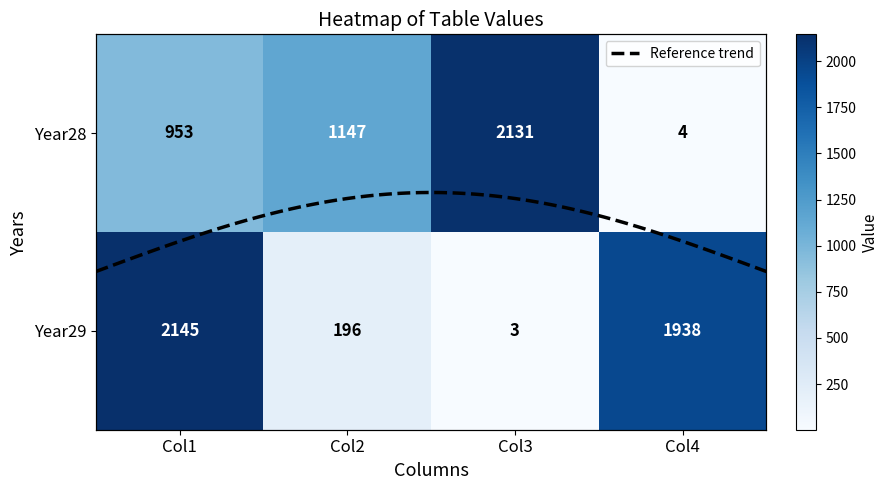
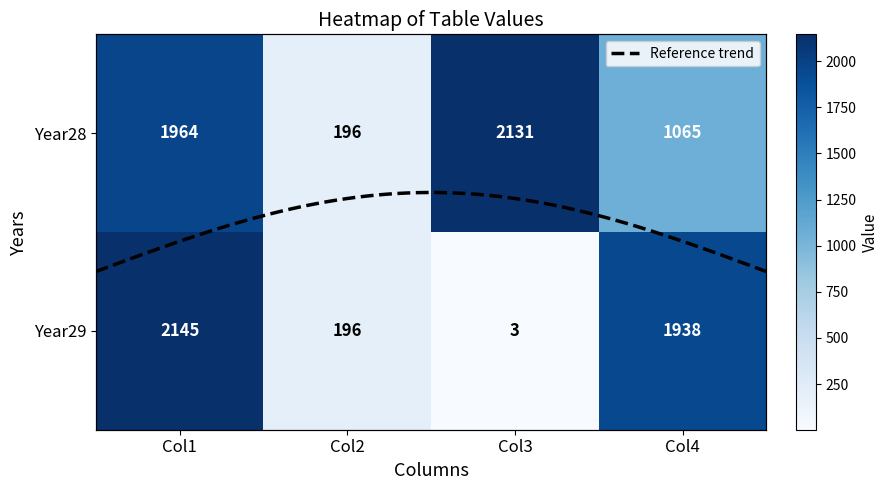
  {
    "Year28": {
-     "Col1": 953,
-     "Col2": 1147,
+     "Col1": 1964,
+     "Col2": 196,
      "Col3": 2131,
-     "Col4": 4
+     "Col4": 1065
    },
    "Year29": {
      "Col1": 2145,
      "Col2": 196,
      "Col3": 3,
      "Col4": 1938
    }
  }
